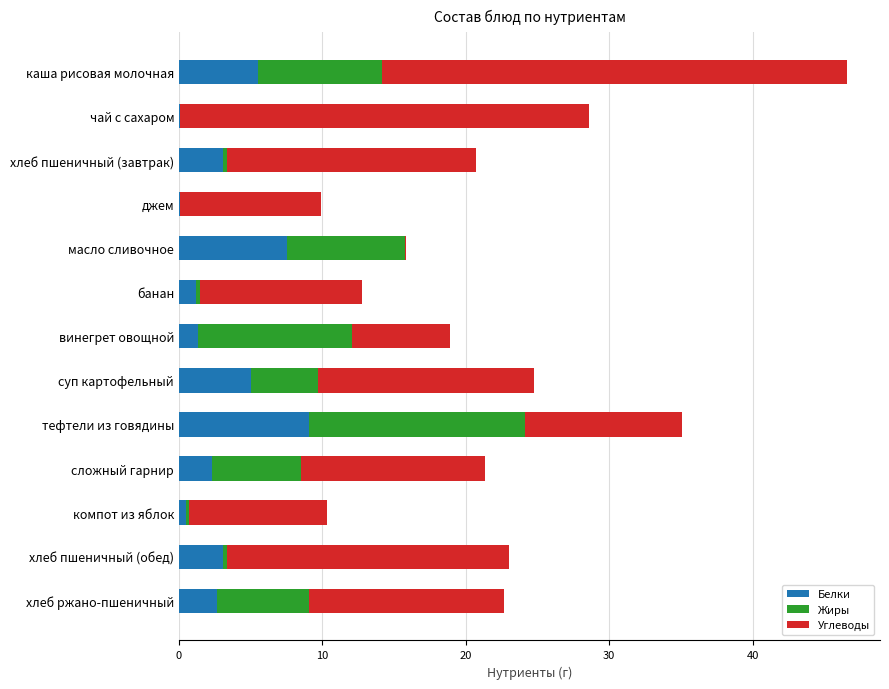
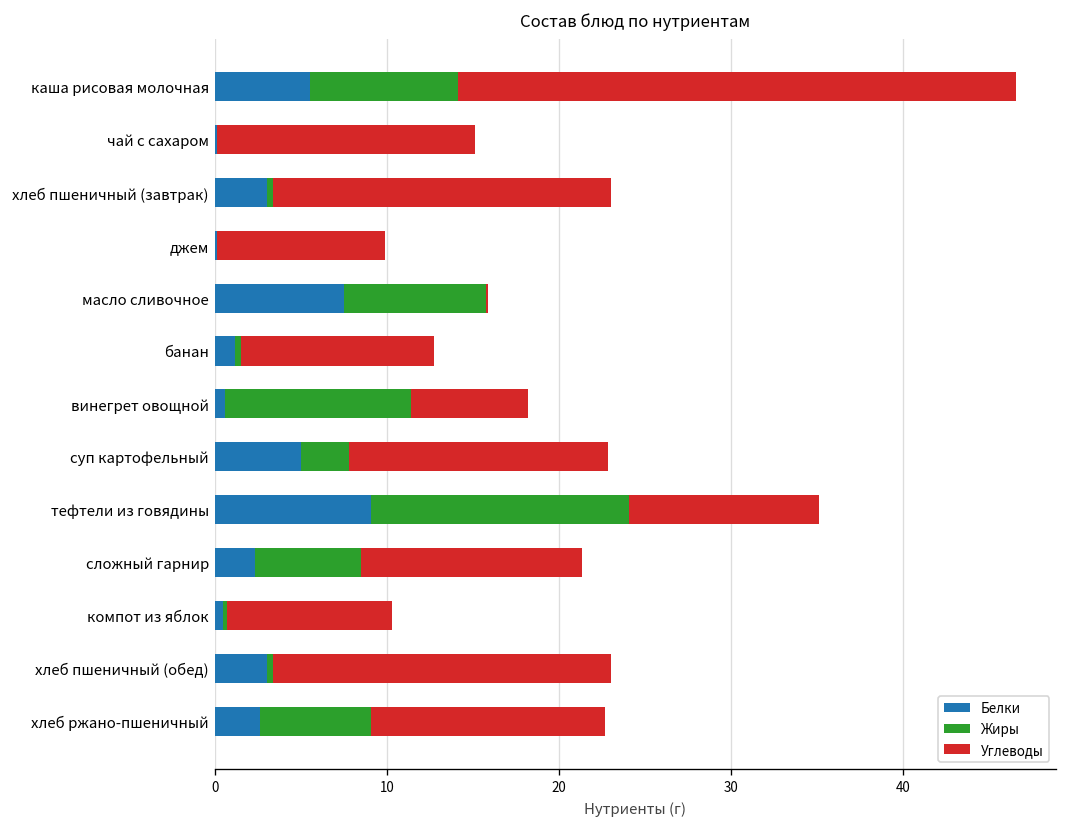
  {
    "Белки": {
      "каша рисовая молочная": 5.5,
      "хлеб пшеничный (завтрак)": 3.0,
      "масло сливочное": 7.5,
      "банан": 1.2,
-     "винегрет овощной": 1.3,
+     "винегрет овощной": 0.6,
      "суп картофельный": 5.0,
      "тефтели из говядины": 9.1,
      "сложный гарнир": 2.3,
      "компот из яблок": 0.5,
      "хлеб пшеничный (обед)": 3.0,
      "хлеб ржано-пшеничный": 2.6
    },
    "Жиры": {
      "каша рисовая молочная": 8.6,
      "чай с сахаром": 0.0,
      "хлеб пшеничный (завтрак)": 0.3,
      "джем": 0.0,
      "масло сливочное": 8.3,
      "банан": 0.3,
      "винегрет овощной": 10.8,
-     "суп картофельный": 4.7,
+     "суп картофельный": 2.8,
      "тефтели из говядины": 15.0,
      "сложный гарнир": 6.2,
      "компот из яблок": 0.2,
      "хлеб пшеничный (обед)": 0.3,
      "хлеб ржано-пшеничный": 6.4
    },
    "Углеводы": {
      "каша рисовая молочная": 32.4,
-     "чай с сахаром": 28.5,
-     "хлеб пшеничный (завтрак)": 17.3,
+     "чай с сахаром": 15.0,
+     "хлеб пшеничный (завтрак)": 19.7,
      "джем": 9.8,
      "банан": 11.3,
      "винегрет овощной": 6.8,
      "суп картофельный": 15.1,
      "тефтели из говядины": 11.0,
      "сложный гарнир": 12.8,
      "компот из яблок": 9.6,
      "хлеб пшеничный (обед)": 19.7,
      "хлеб ржано-пшеничный": 13.6
    }
  }
